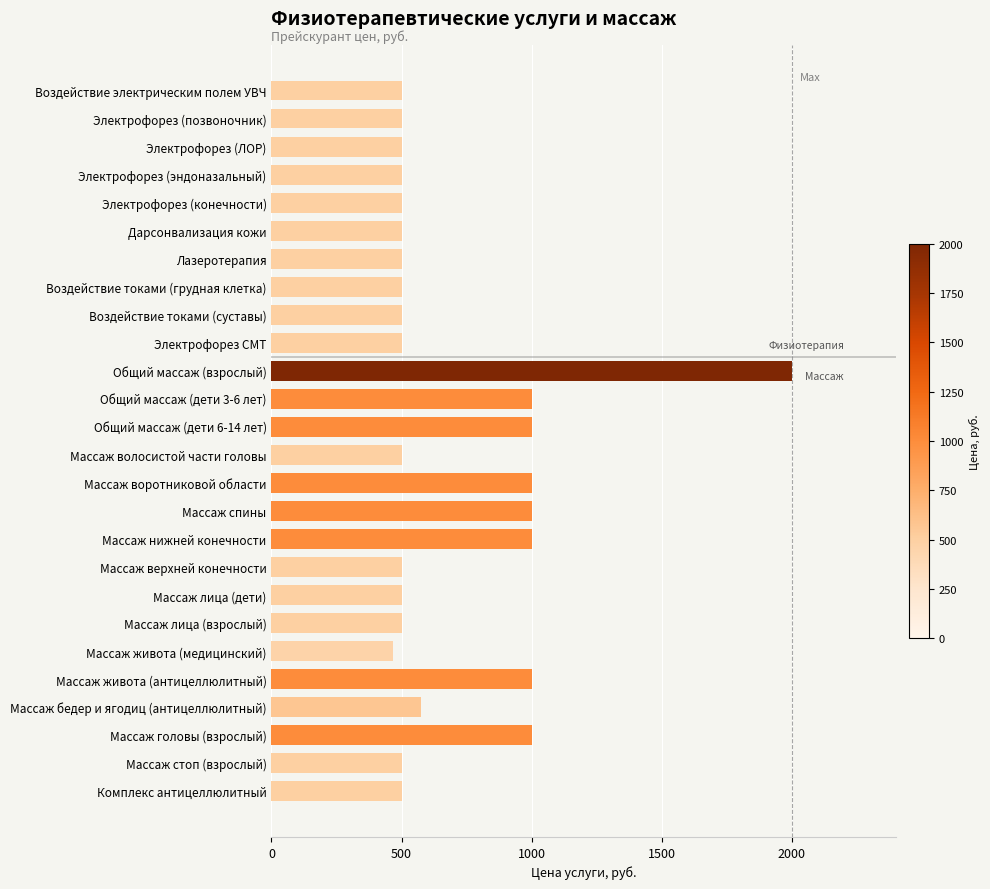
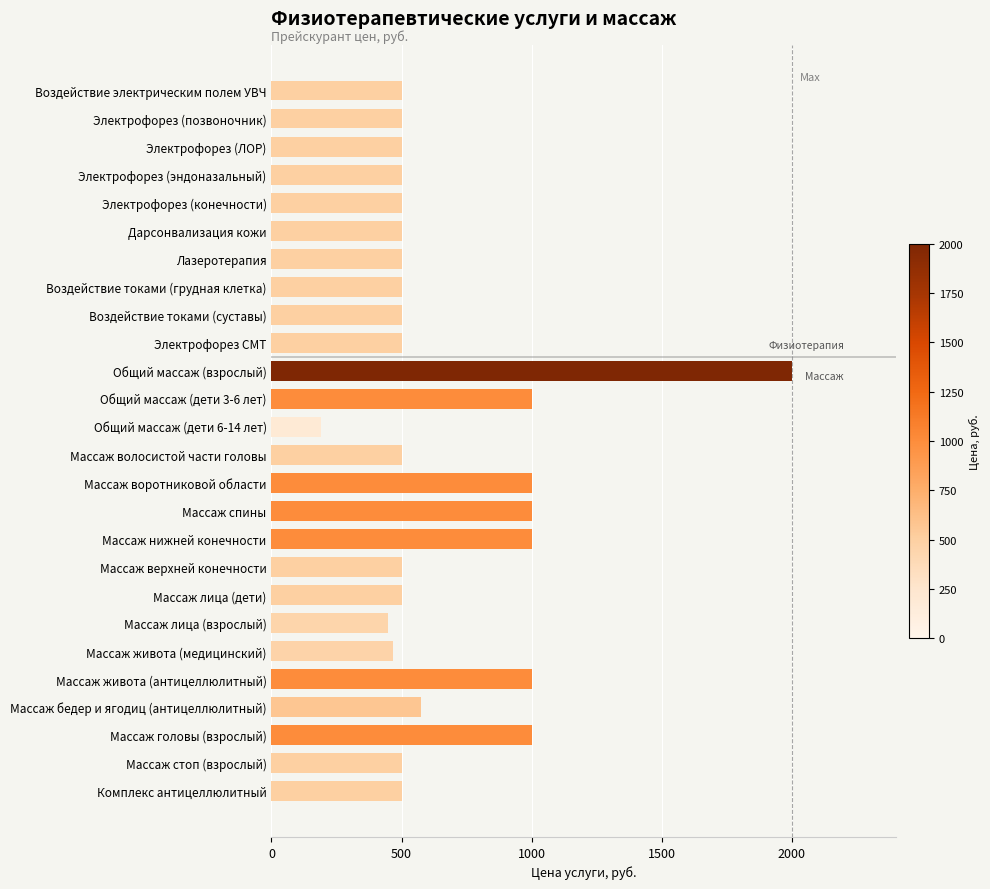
  {
    "Воздействие электрическим полем УВЧ": 500,
    "Электрофорез (позвоночник)": 500,
    "Электрофорез (ЛОР)": 500,
    "Электрофорез (эндоназальный)": 500,
    "Электрофорез (конечности)": 500,
    "Дарсонвализация кожи": 500,
    "Лазеротерапия": 500,
    "Воздействие токами (грудная клетка)": 500,
    "Воздействие токами (суставы)": 500,
    "Электрофорез СМТ": 500,
    "Общий массаж (взрослый)": 2000,
    "Общий массаж (дети 3-6 лет)": 1000,
-   "Общий массаж (дети 6-14 лет)": 1000,
+   "Общий массаж (дети 6-14 лет)": 190,
    "Массаж волосистой части головы": 500,
    "Массаж воротниковой области": 1000,
    "Массаж спины": 1000,
    "Массаж нижней конечности": 1000,
    "Массаж верхней конечности": 500,
    "Массаж лица (дети)": 500,
-   "Массаж лица (взрослый)": 500,
+   "Массаж лица (взрослый)": 450,
    "Массаж живота (медицинский)": 470,
    "Массаж живота (антицеллюлитный)": 1000,
    "Массаж бедер и ягодиц (антицеллюлитный)": 570,
    "Массаж головы (взрослый)": 1000,
    "Массаж стоп (взрослый)": 500,
    "Комплекс антицеллюлитный": 500
  }
